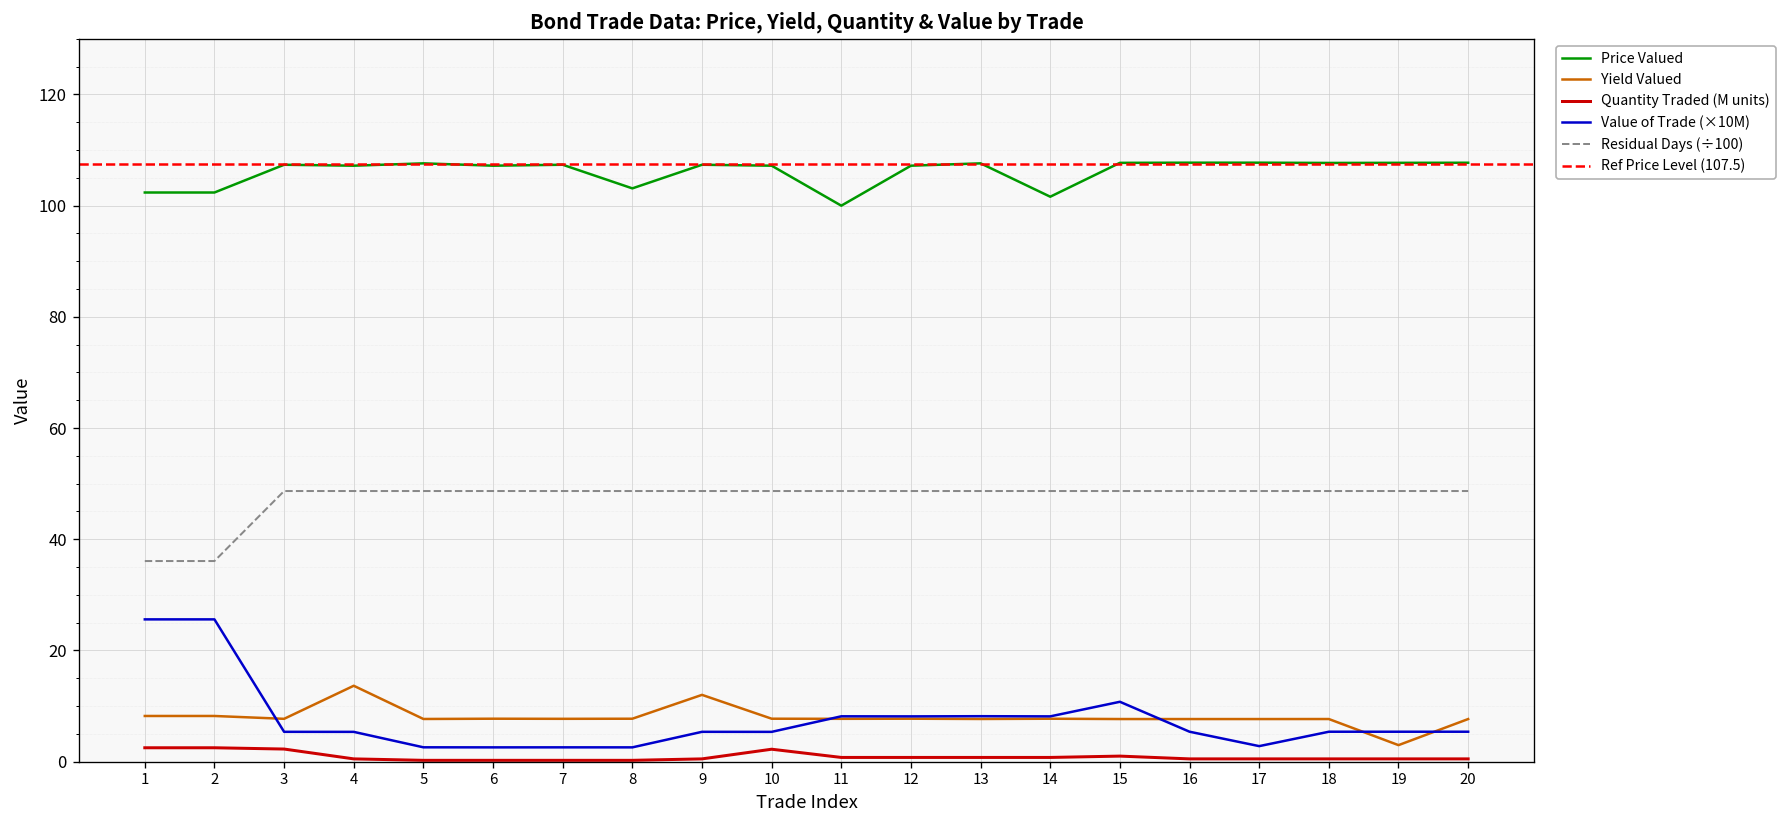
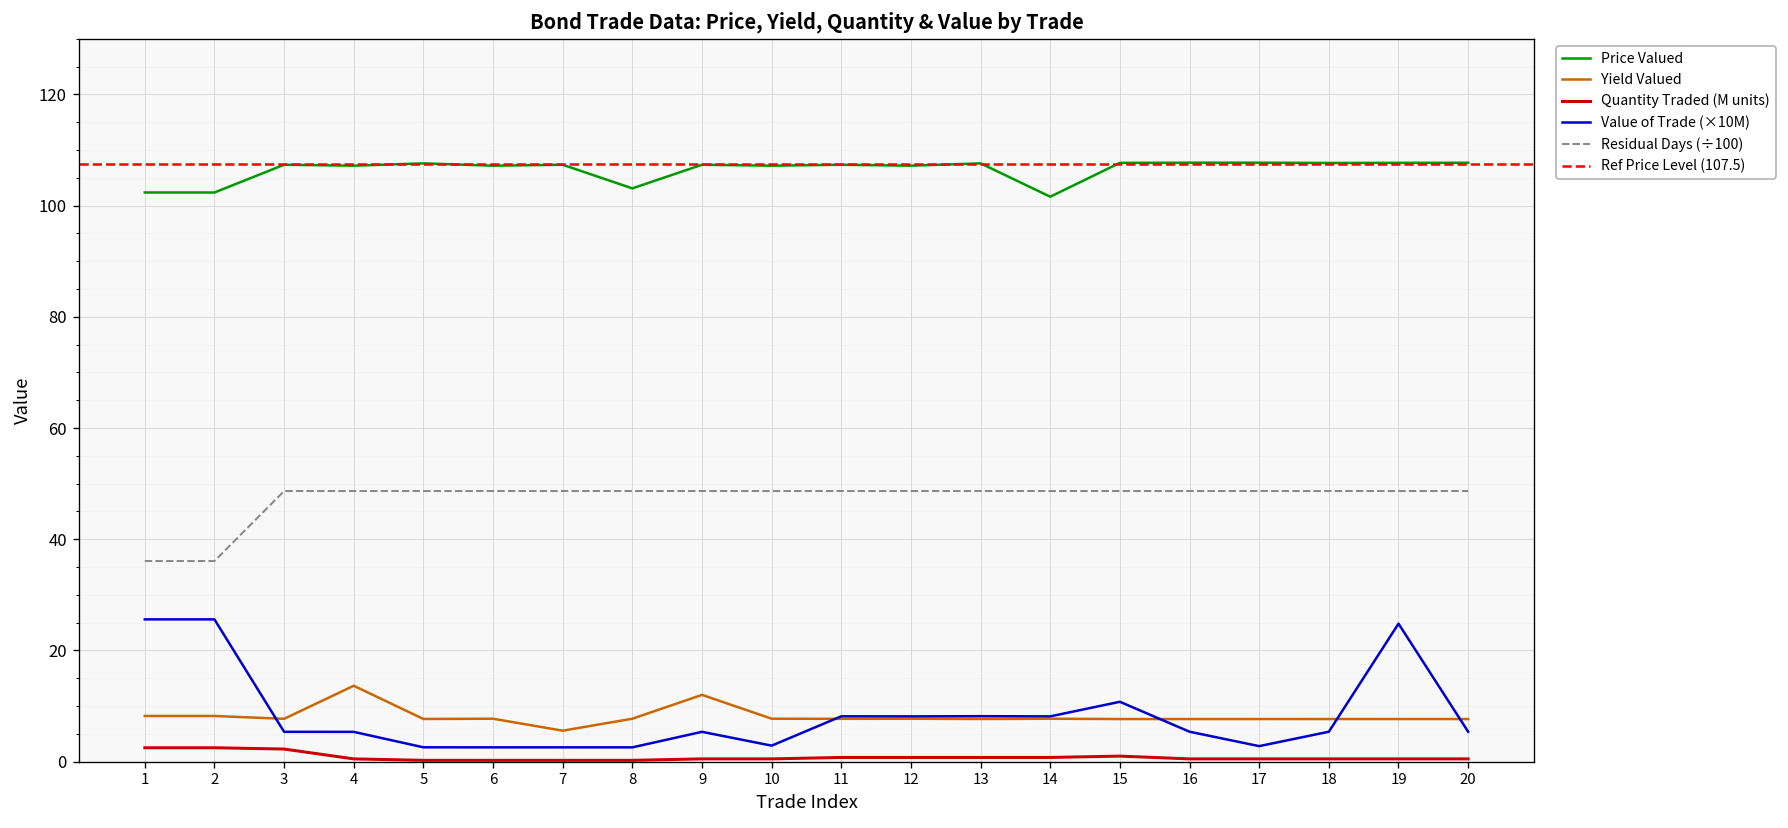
  {
    "Price Valued": {
      "1": 102,
      "2": 102,
      "3": 107,
      "4": 107,
      "5": 108,
      "6": 107,
      "7": 107,
      "8": 103,
      "9": 107,
      "10": 107,
-     "11": 100,
+     "11": 107,
      "12": 107,
      "13": 108,
      "14": 102,
      "15": 108,
      "16": 108,
      "17": 108,
      "18": 108,
      "19": 108,
      "20": 108
    },
    "Yield Valued": {
      "1": 8,
      "2": 8,
      "3": 8,
      "4": 14,
      "5": 8,
      "6": 8,
-     "7": 8,
+     "7": 6,
      "8": 8,
      "9": 12,
      "10": 8,
      "15": 8,
      "16": 8,
      "17": 8,
      "18": 8,
-     "19": 3,
+     "19": 8,
      "20": 8
    },
    "Quantity Traded (M units)": {
      "1": 3,
      "2": 3,
      "3": 2,
      "4": 1,
      "5": 0,
      "6": 0,
      "7": 0,
      "8": 0,
      "9": 1,
-     "10": 2,
+     "10": 1,
      "11": 1,
      "12": 1,
      "13": 1,
      "14": 1,
      "15": 1,
      "16": 1,
      "17": 1,
      "18": 1,
      "19": 1,
      "20": 1
    },
    "Value of Trade (×10M)": {
      "1": 26,
      "2": 26,
      "3": 5,
      "4": 5,
      "5": 3,
      "6": 3,
      "7": 3,
      "8": 3,
      "9": 5,
-     "10": 5,
+     "10": 3,
      "15": 11,
      "16": 5,
      "17": 3,
      "18": 5,
-     "19": 5,
+     "19": 25,
      "20": 5
    },
    "Residual Days (÷100)": {
      "1": 36,
      "2": 36,
      "3": 49,
      "4": 49,
      "5": 49,
      "6": 49,
      "7": 49,
      "8": 49,
      "9": 49,
      "10": 49,
      "11": 49,
      "12": 49,
      "13": 49,
      "14": 49,
      "15": 49,
      "16": 49,
      "17": 49,
      "18": 49,
      "19": 49,
      "20": 49
    }
  }
